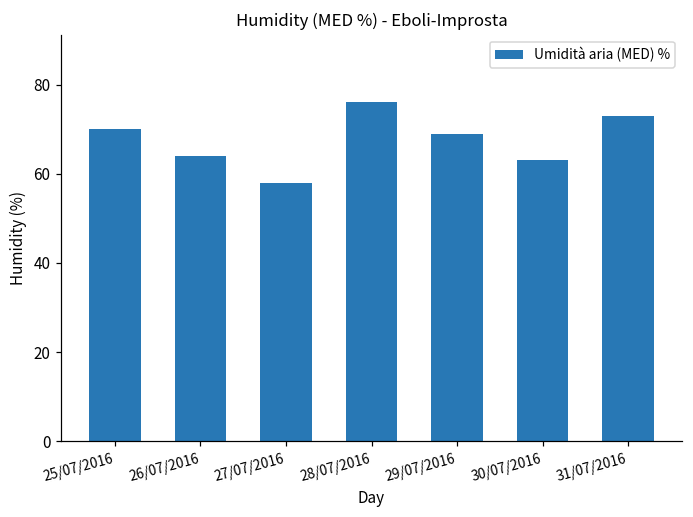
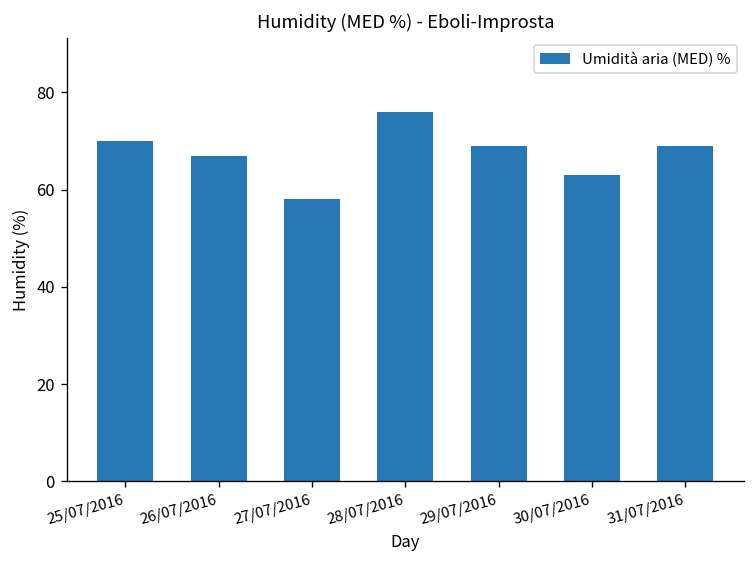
  {
    "25/07/2016": 70,
-   "26/07/2016": 64,
+   "26/07/2016": 67,
    "27/07/2016": 58,
    "28/07/2016": 76,
    "29/07/2016": 69,
    "30/07/2016": 63,
-   "31/07/2016": 73
+   "31/07/2016": 69
  }
